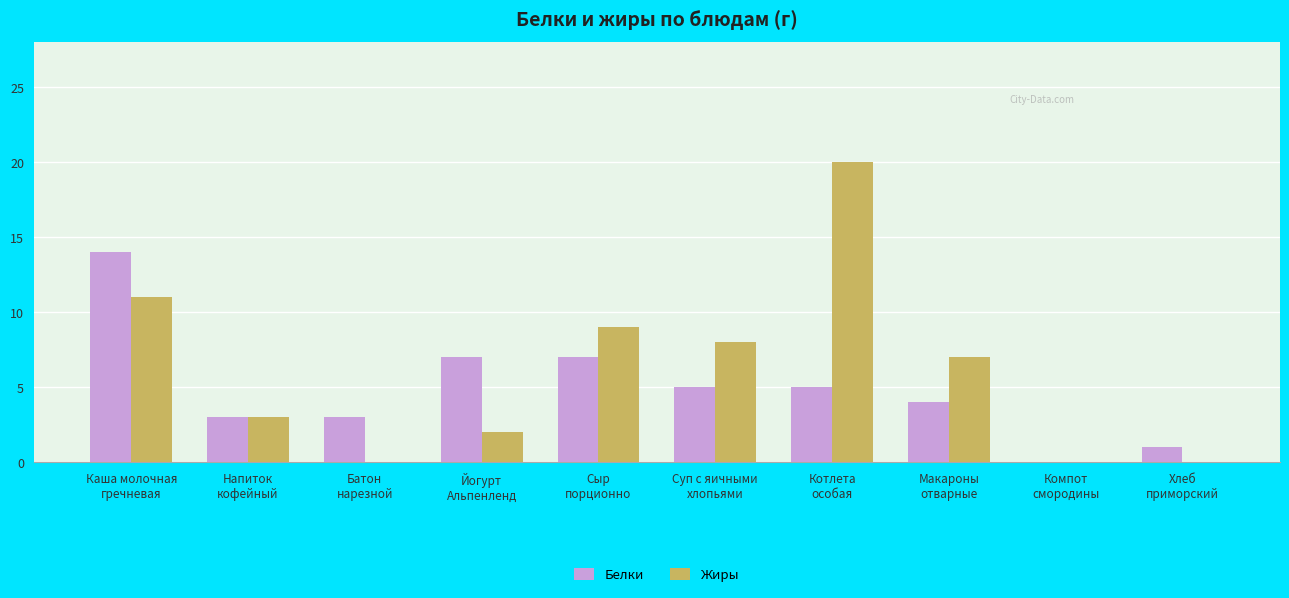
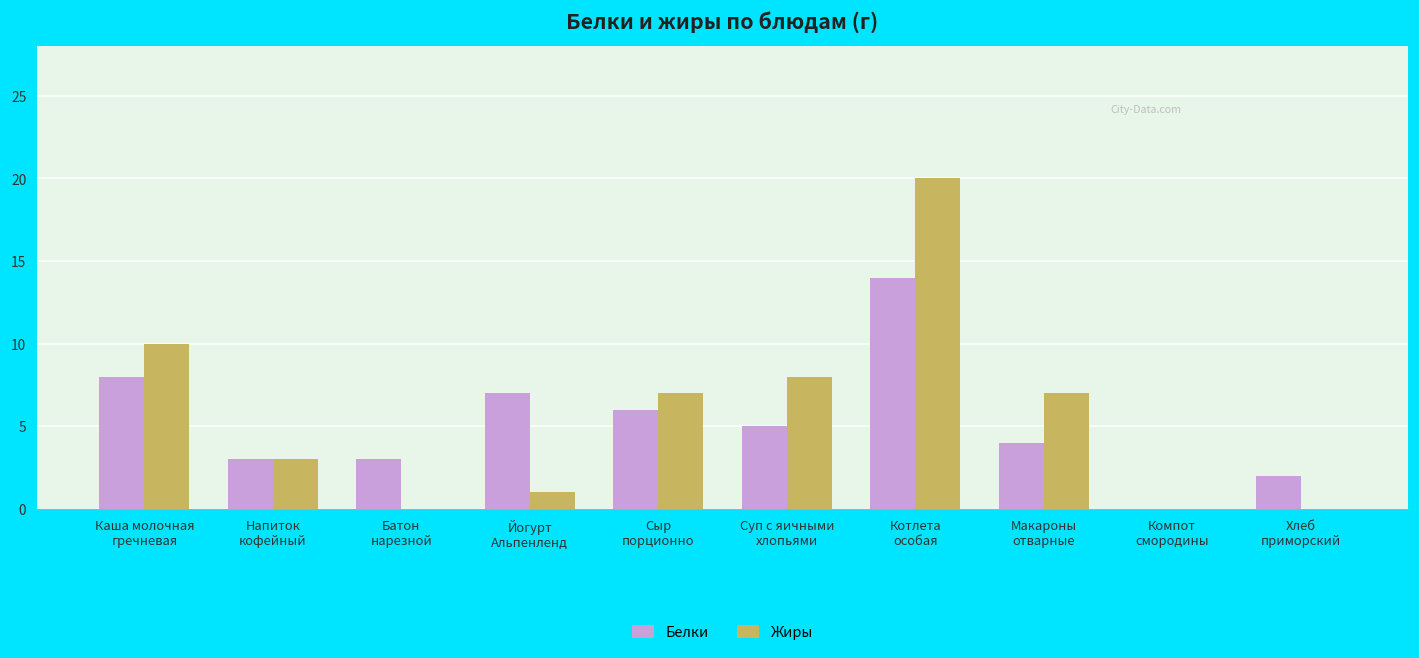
  {
    "Белки": {
-     "Каша молочная гречневая": 14,
+     "Каша молочная гречневая": 8,
      "Напиток кофейный": 3,
      "Батон нарезной": 3,
      "Йогурт Альпенленд": 7,
-     "Сыр порционно": 7,
+     "Сыр порционно": 6,
      "Суп с яичными хлопьями": 5,
-     "Котлета особая": 5,
+     "Котлета особая": 14,
      "Макароны отварные": 4,
      "Компот смородины": 0,
-     "Хлеб приморский": 1
+     "Хлеб приморский": 2
    },
    "Жиры": {
-     "Каша молочная гречневая": 11,
+     "Каша молочная гречневая": 10,
      "Напиток кофейный": 3,
      "Батон нарезной": 0,
-     "Йогурт Альпенленд": 2,
-     "Сыр порционно": 9,
+     "Йогурт Альпенленд": 1,
+     "Сыр порционно": 7,
      "Суп с яичными хлопьями": 8,
      "Котлета особая": 20,
      "Макароны отварные": 7,
      "Компот смородины": 0,
      "Хлеб приморский": 0
    }
  }
